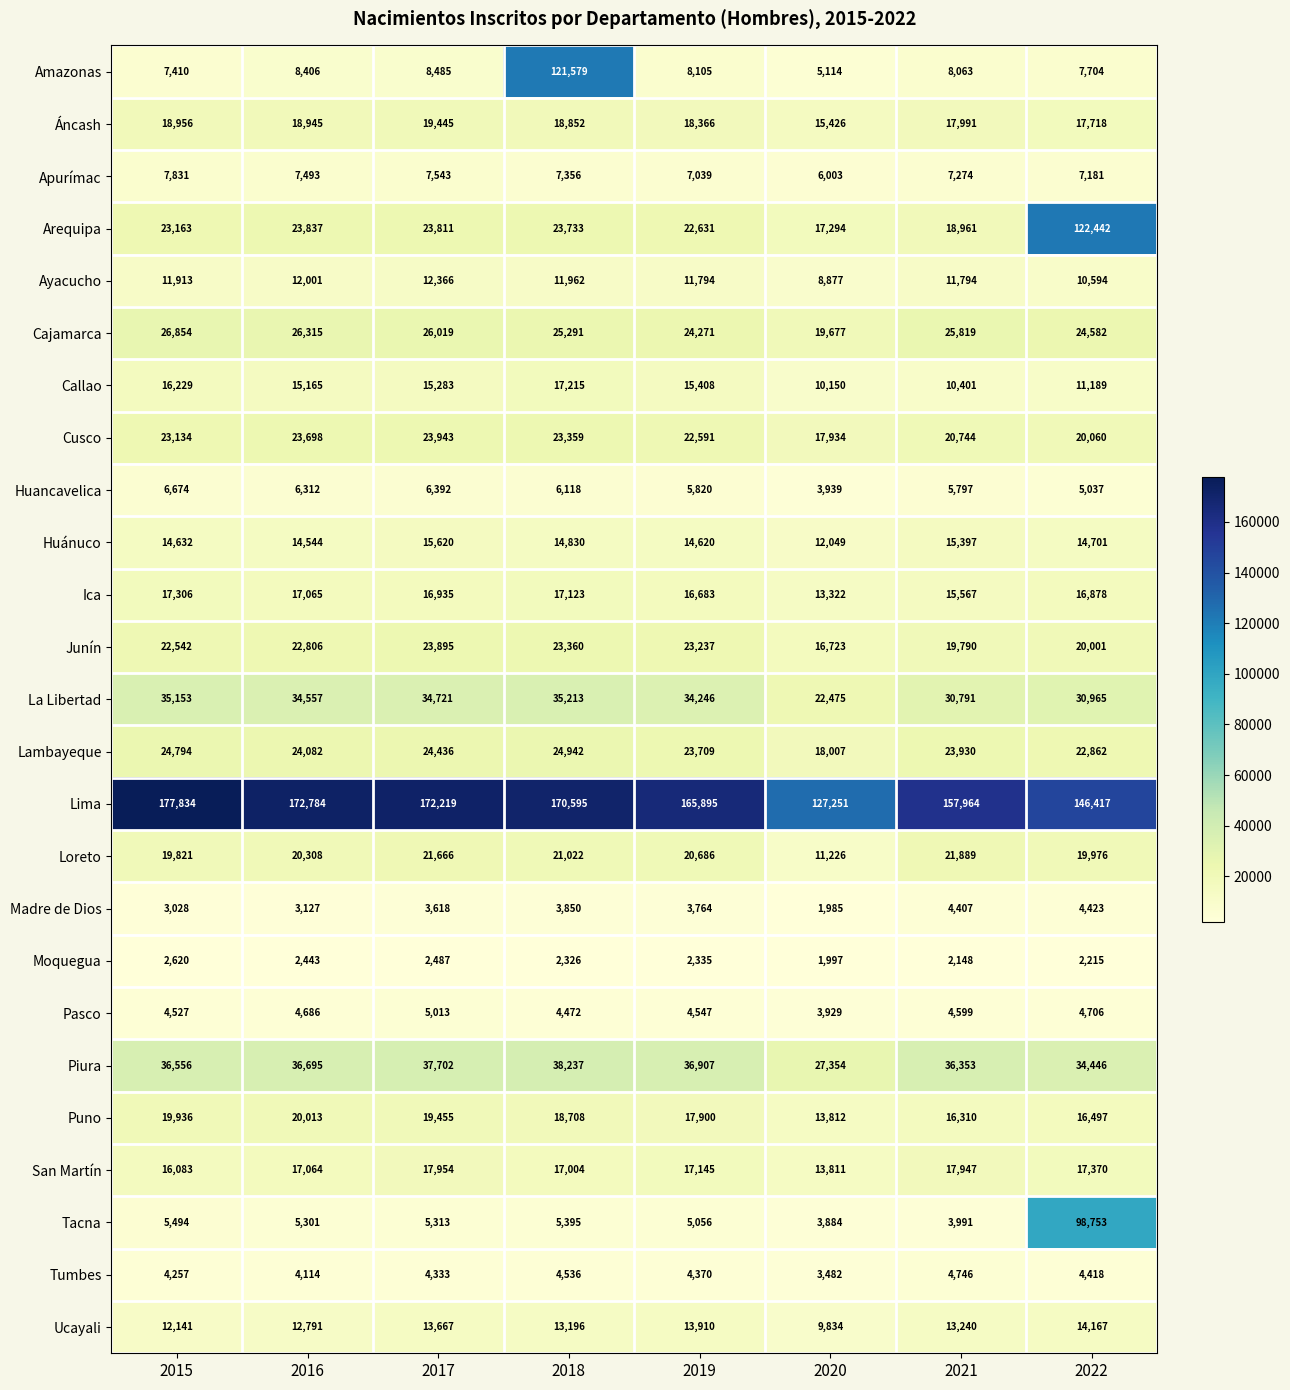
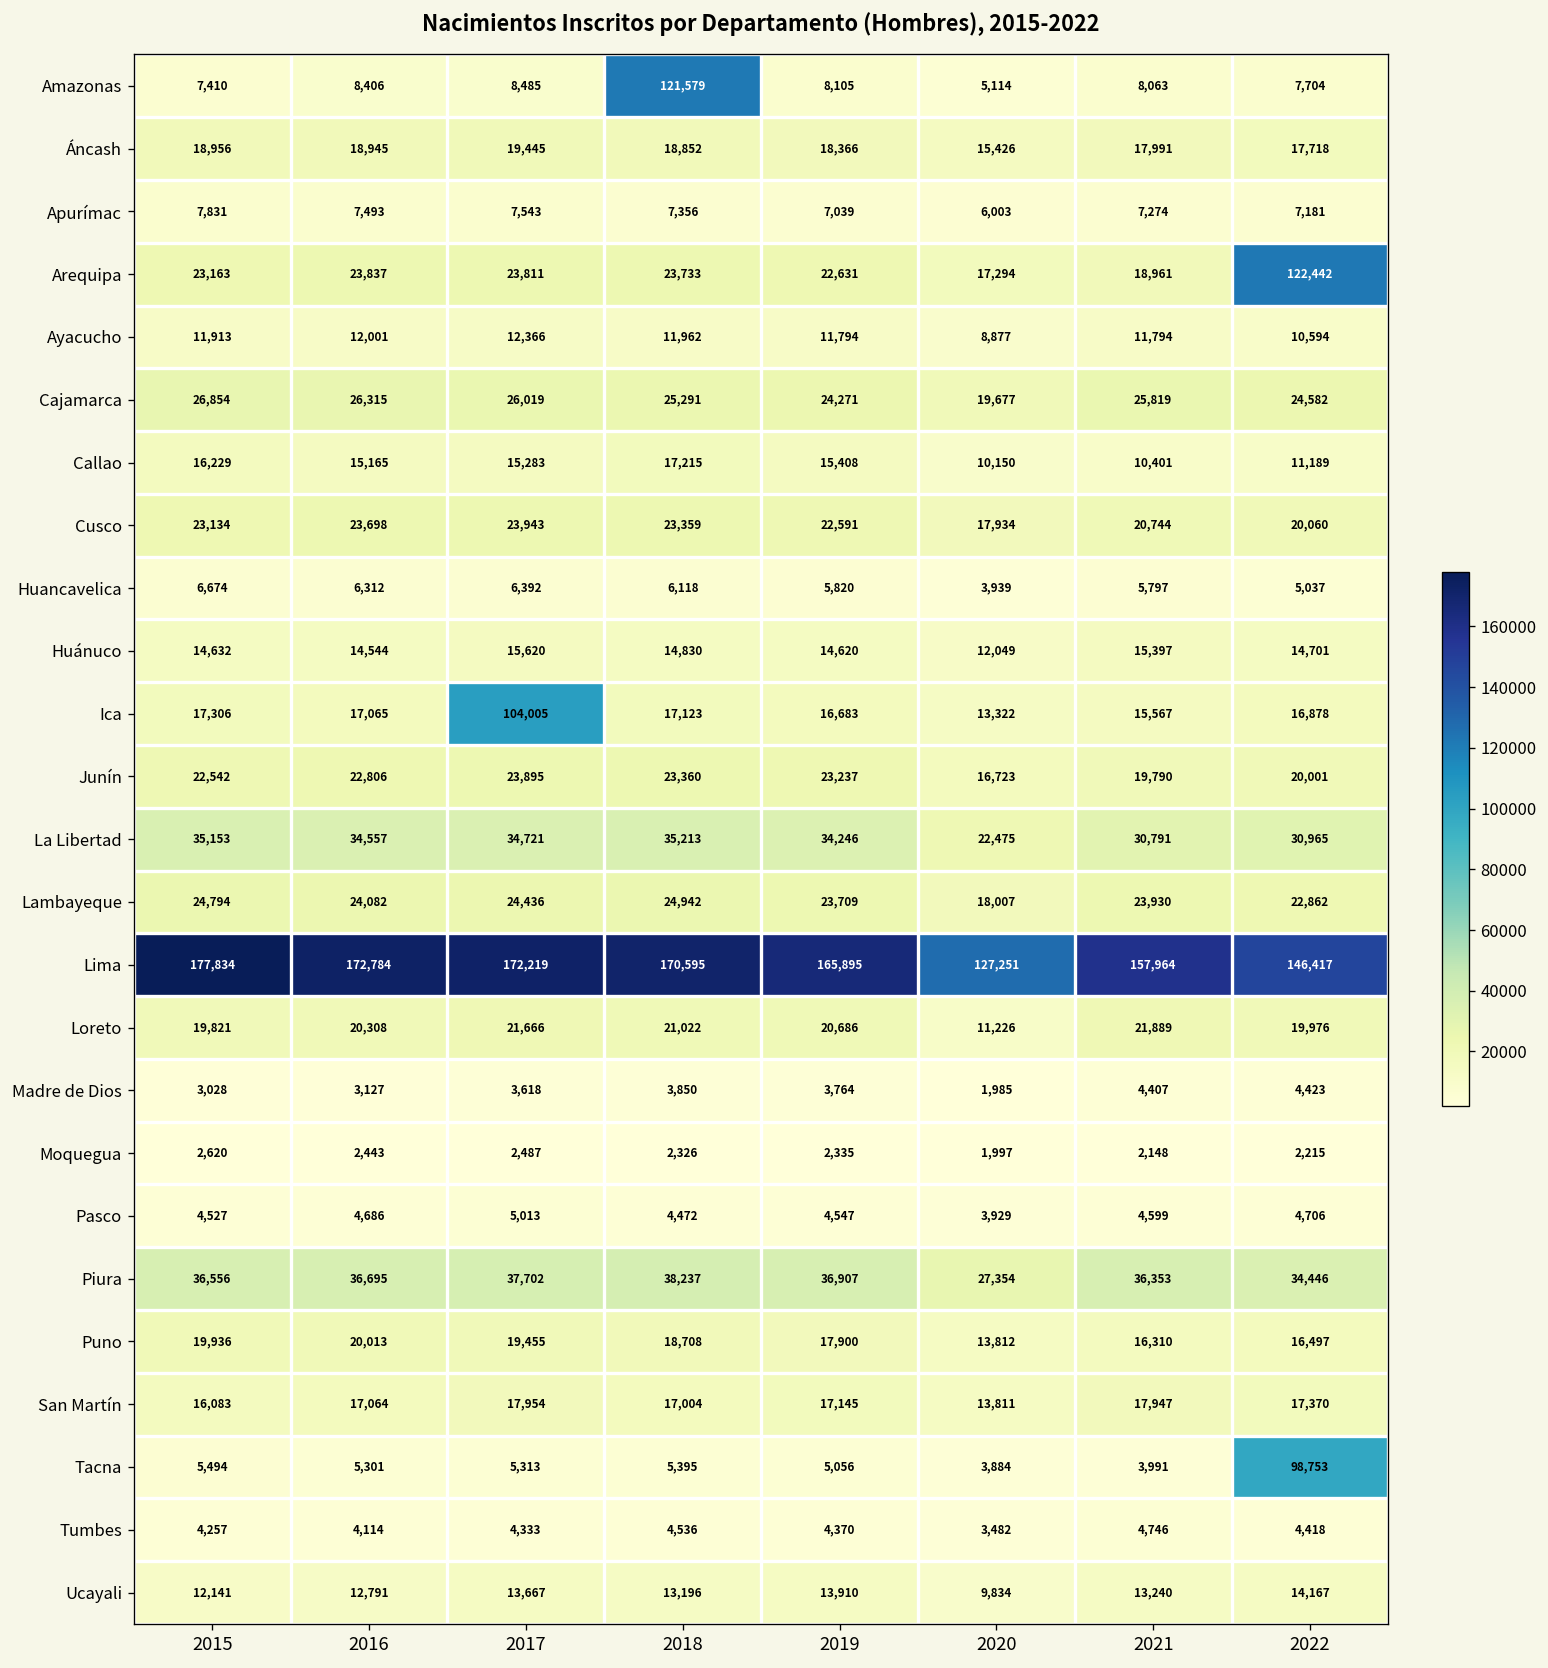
  {
    "Amazonas": {
      "2015": "7,410",
      "2016": "8,406",
      "2017": "8,485",
      "2018": "121,579",
      "2019": "8,105",
      "2020": "5,114",
      "2021": "8,063",
      "2022": "7,704"
    },
    "Áncash": {
      "2015": "18,956",
      "2016": "18,945",
      "2017": "19,445",
      "2018": "18,852",
      "2019": "18,366",
      "2020": "15,426",
      "2021": "17,991",
      "2022": "17,718"
    },
    "Apurímac": {
      "2015": "7,831",
      "2016": "7,493",
      "2017": "7,543",
      "2018": "7,356",
      "2019": "7,039",
      "2020": "6,003",
      "2021": "7,274",
      "2022": "7,181"
    },
    "Arequipa": {
      "2015": "23,163",
      "2016": "23,837",
      "2017": "23,811",
      "2018": "23,733",
      "2019": "22,631",
      "2020": "17,294",
      "2021": "18,961",
      "2022": "122,442"
    },
    "Ayacucho": {
      "2015": "11,913",
      "2016": "12,001",
      "2017": "12,366",
      "2018": "11,962",
      "2019": "11,794",
      "2020": "8,877",
      "2021": "11,794",
      "2022": "10,594"
    },
    "Cajamarca": {
      "2015": "26,854",
      "2016": "26,315",
      "2017": "26,019",
      "2018": "25,291",
      "2019": "24,271",
      "2020": "19,677",
      "2021": "25,819",
      "2022": "24,582"
    },
    "Callao": {
      "2015": "16,229",
      "2016": "15,165",
      "2017": "15,283",
      "2018": "17,215",
      "2019": "15,408",
      "2020": "10,150",
      "2021": "10,401",
      "2022": "11,189"
    },
    "Cusco": {
      "2015": "23,134",
      "2016": "23,698",
      "2017": "23,943",
      "2018": "23,359",
      "2019": "22,591",
      "2020": "17,934",
      "2021": "20,744",
      "2022": "20,060"
    },
    "Huancavelica": {
      "2015": "6,674",
      "2016": "6,312",
      "2017": "6,392",
      "2018": "6,118",
      "2019": "5,820",
      "2020": "3,939",
      "2021": "5,797",
      "2022": "5,037"
    },
    "Huánuco": {
      "2015": "14,632",
      "2016": "14,544",
      "2017": "15,620",
      "2018": "14,830",
      "2019": "14,620",
      "2020": "12,049",
      "2021": "15,397",
      "2022": "14,701"
    },
    "Ica": {
      "2015": "17,306",
      "2016": "17,065",
-     "2017": "16,935",
+     "2017": "104,005",
      "2018": "17,123",
      "2019": "16,683",
      "2020": "13,322",
      "2021": "15,567",
      "2022": "16,878"
    },
    "Junín": {
      "2015": "22,542",
      "2016": "22,806",
      "2017": "23,895",
      "2018": "23,360",
      "2019": "23,237",
      "2020": "16,723",
      "2021": "19,790",
      "2022": "20,001"
    },
    "La Libertad": {
      "2015": "35,153",
      "2016": "34,557",
      "2017": "34,721",
      "2018": "35,213",
      "2019": "34,246",
      "2020": "22,475",
      "2021": "30,791",
      "2022": "30,965"
    },
    "Lambayeque": {
      "2015": "24,794",
      "2016": "24,082",
      "2017": "24,436",
      "2018": "24,942",
      "2019": "23,709",
      "2020": "18,007",
      "2021": "23,930",
      "2022": "22,862"
    },
    "Lima": {
      "2015": "177,834",
      "2016": "172,784",
      "2017": "172,219",
      "2018": "170,595",
      "2019": "165,895",
      "2020": "127,251",
      "2021": "157,964",
      "2022": "146,417"
    },
    "Loreto": {
      "2015": "19,821",
      "2016": "20,308",
      "2017": "21,666",
      "2018": "21,022",
      "2019": "20,686",
      "2020": "11,226",
      "2021": "21,889",
      "2022": "19,976"
    },
    "Madre de Dios": {
      "2015": "3,028",
      "2016": "3,127",
      "2017": "3,618",
      "2018": "3,850",
      "2019": "3,764",
      "2020": "1,985",
      "2021": "4,407",
      "2022": "4,423"
    },
    "Moquegua": {
      "2015": "2,620",
      "2016": "2,443",
      "2017": "2,487",
      "2018": "2,326",
      "2019": "2,335",
      "2020": "1,997",
      "2021": "2,148",
      "2022": "2,215"
    },
    "Pasco": {
      "2015": "4,527",
      "2016": "4,686",
      "2017": "5,013",
      "2018": "4,472",
      "2019": "4,547",
      "2020": "3,929",
      "2021": "4,599",
      "2022": "4,706"
    },
    "Piura": {
      "2015": "36,556",
      "2016": "36,695",
      "2017": "37,702",
      "2018": "38,237",
      "2019": "36,907",
      "2020": "27,354",
      "2021": "36,353",
      "2022": "34,446"
    },
    "Puno": {
      "2015": "19,936",
      "2016": "20,013",
      "2017": "19,455",
      "2018": "18,708",
      "2019": "17,900",
      "2020": "13,812",
      "2021": "16,310",
      "2022": "16,497"
    },
    "San Martín": {
      "2015": "16,083",
      "2016": "17,064",
      "2017": "17,954",
      "2018": "17,004",
      "2019": "17,145",
      "2020": "13,811",
      "2021": "17,947",
      "2022": "17,370"
    },
    "Tacna": {
      "2015": "5,494",
      "2016": "5,301",
      "2017": "5,313",
      "2018": "5,395",
      "2019": "5,056",
      "2020": "3,884",
      "2021": "3,991",
      "2022": "98,753"
    },
    "Tumbes": {
      "2015": "4,257",
      "2016": "4,114",
      "2017": "4,333",
      "2018": "4,536",
      "2019": "4,370",
      "2020": "3,482",
      "2021": "4,746",
      "2022": "4,418"
    },
    "Ucayali": {
      "2015": "12,141",
      "2016": "12,791",
      "2017": "13,667",
      "2018": "13,196",
      "2019": "13,910",
      "2020": "9,834",
      "2021": "13,240",
      "2022": "14,167"
    }
  }
